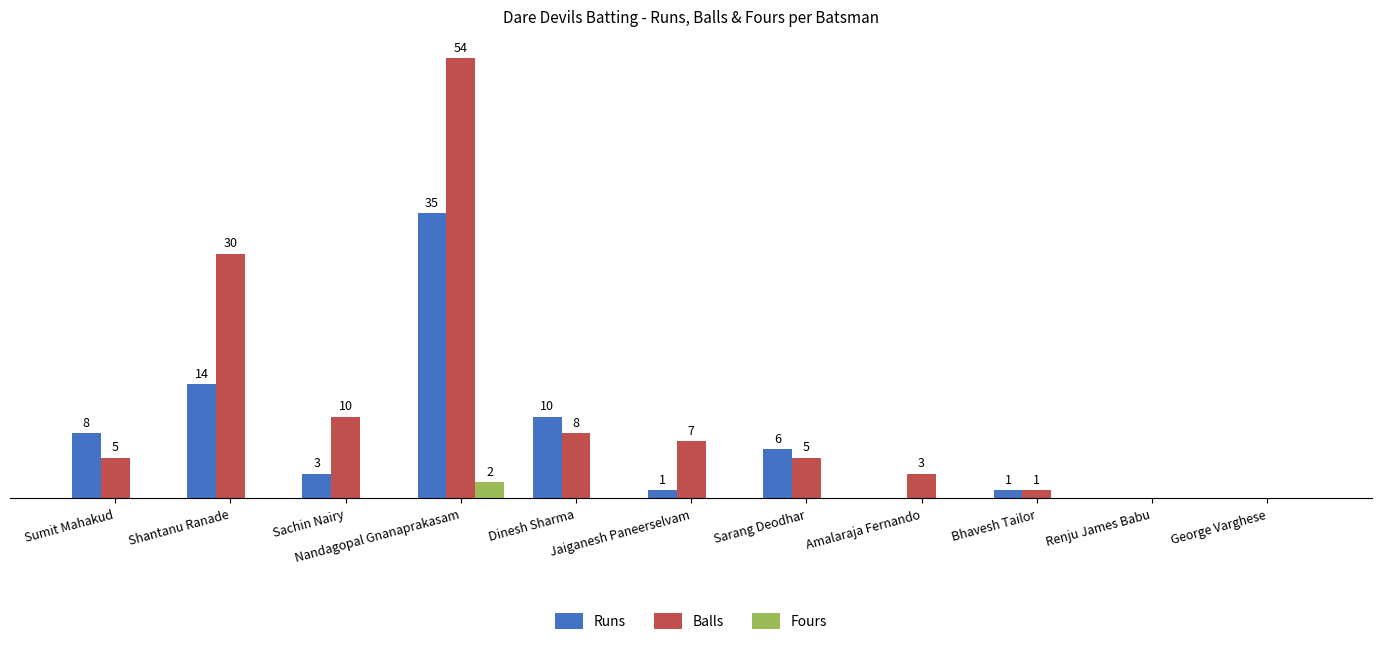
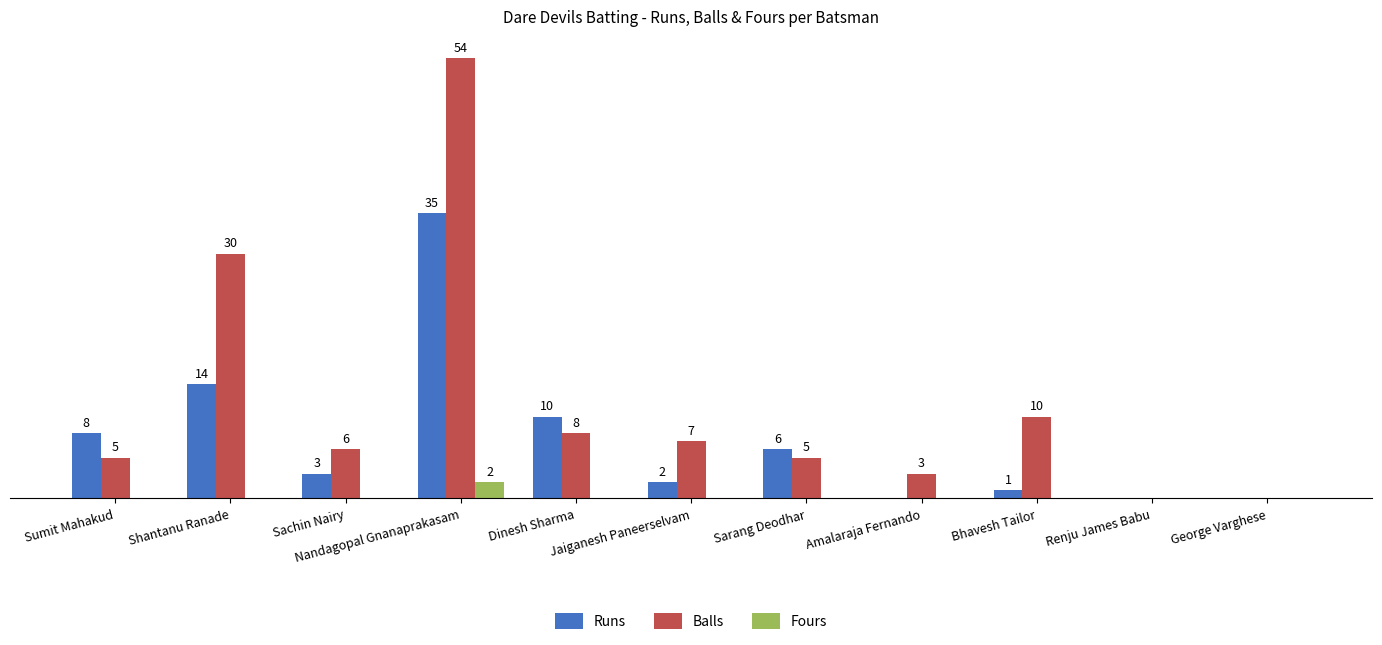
  {
    "Runs": {
      "Sumit Mahakud": 8,
      "Shantanu Ranade": 14,
      "Sachin Nairy": 3,
      "Nandagopal Gnanaprakasam": 35,
      "Dinesh Sharma": 10,
-     "Jaiganesh Paneerselvam": 1,
+     "Jaiganesh Paneerselvam": 2,
      "Sarang Deodhar": 6,
      "Bhavesh Tailor": 1
    },
    "Balls": {
      "Sumit Mahakud": 5,
      "Shantanu Ranade": 30,
-     "Sachin Nairy": 10,
+     "Sachin Nairy": 6,
      "Nandagopal Gnanaprakasam": 54,
      "Dinesh Sharma": 8,
      "Jaiganesh Paneerselvam": 7,
      "Sarang Deodhar": 5,
      "Amalaraja Fernando": 3,
-     "Bhavesh Tailor": 1
+     "Bhavesh Tailor": 10
    },
    "Fours": {
      "Nandagopal Gnanaprakasam": 2
    }
  }
